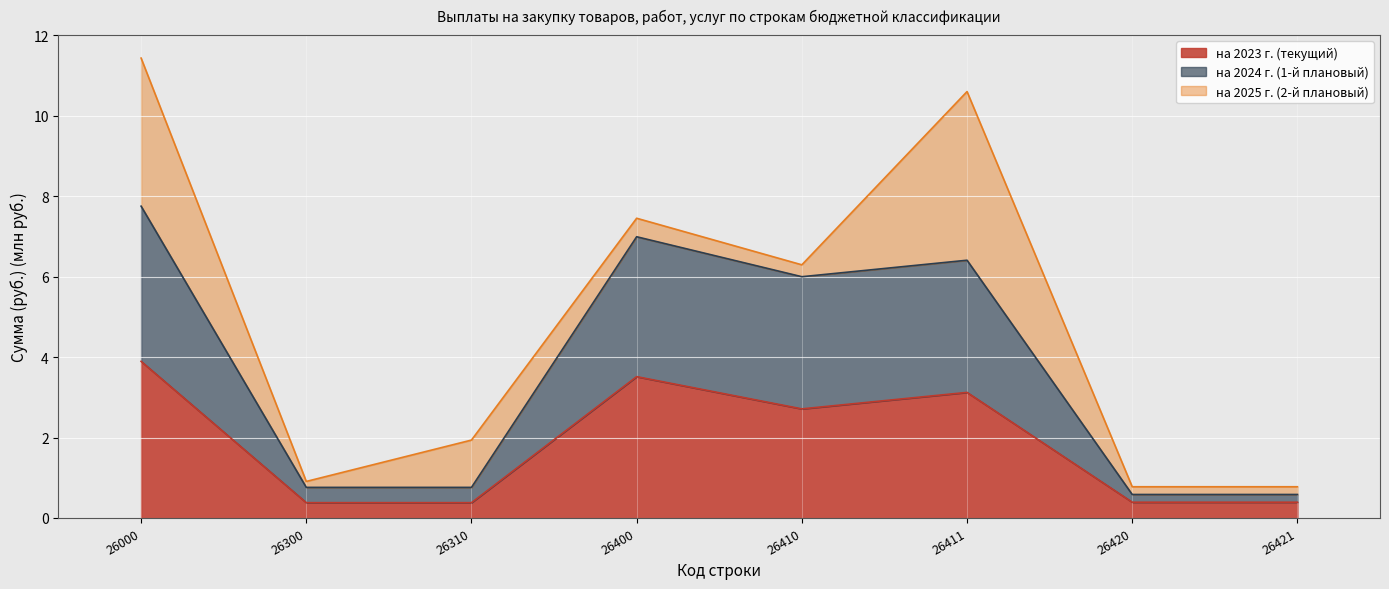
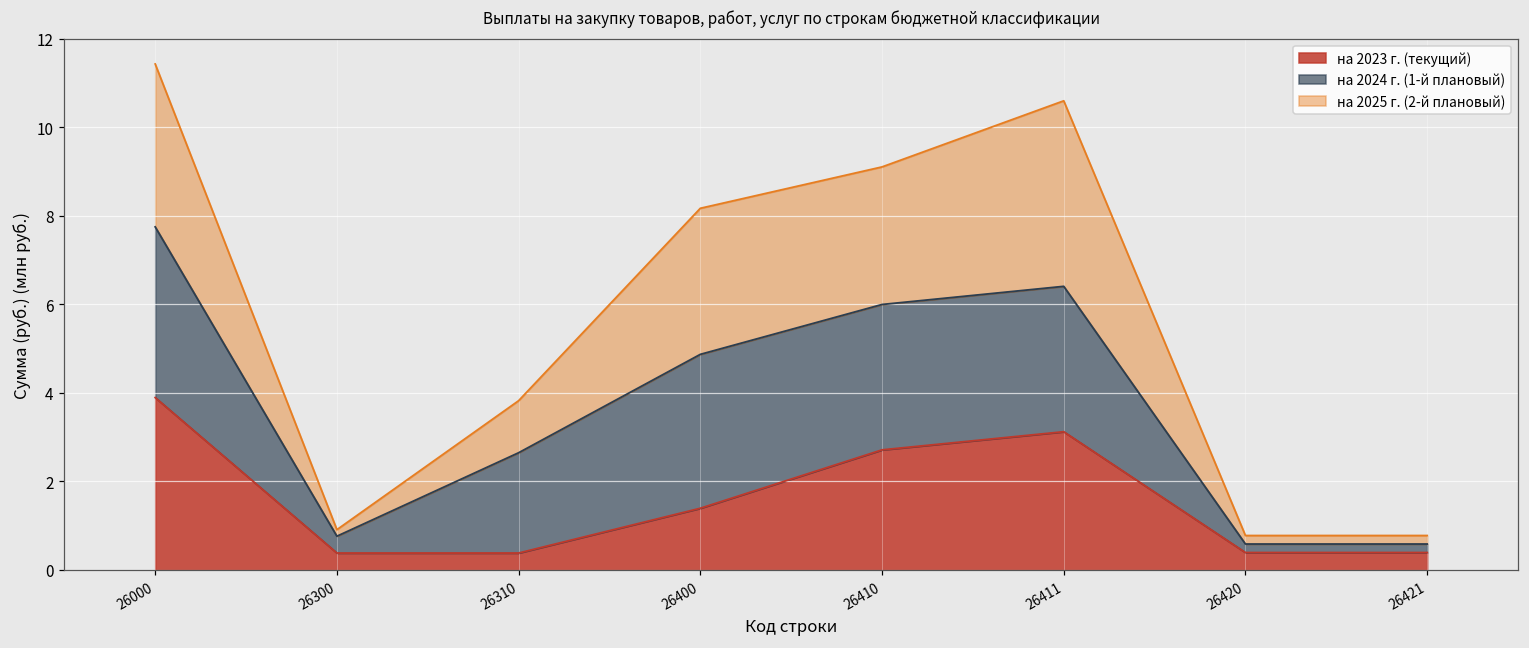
  {
    "на 2023 г. (текущий)": {
      "26000": 3.9,
      "26300": 0.4,
      "26310": 0.4,
-     "26400": 3.5,
+     "26400": 1.4,
      "26410": 2.7,
      "26411": 3.1,
      "26420": 0.4,
      "26421": 0.4
    },
    "на 2024 г. (1-й плановый)": {
      "26000": 3.9,
      "26300": 0.4,
-     "26310": 0.4,
+     "26310": 2.3,
      "26400": 3.5,
      "26410": 3.3,
      "26411": 3.3,
      "26420": 0.2,
      "26421": 0.2
    },
    "на 2025 г. (2-й плановый)": {
      "26000": 3.7,
      "26300": 0.1,
      "26310": 1.2,
-     "26400": 0.5,
-     "26410": 0.3,
+     "26400": 3.3,
+     "26410": 3.1,
      "26411": 4.2,
      "26420": 0.2,
      "26421": 0.2
    }
  }
